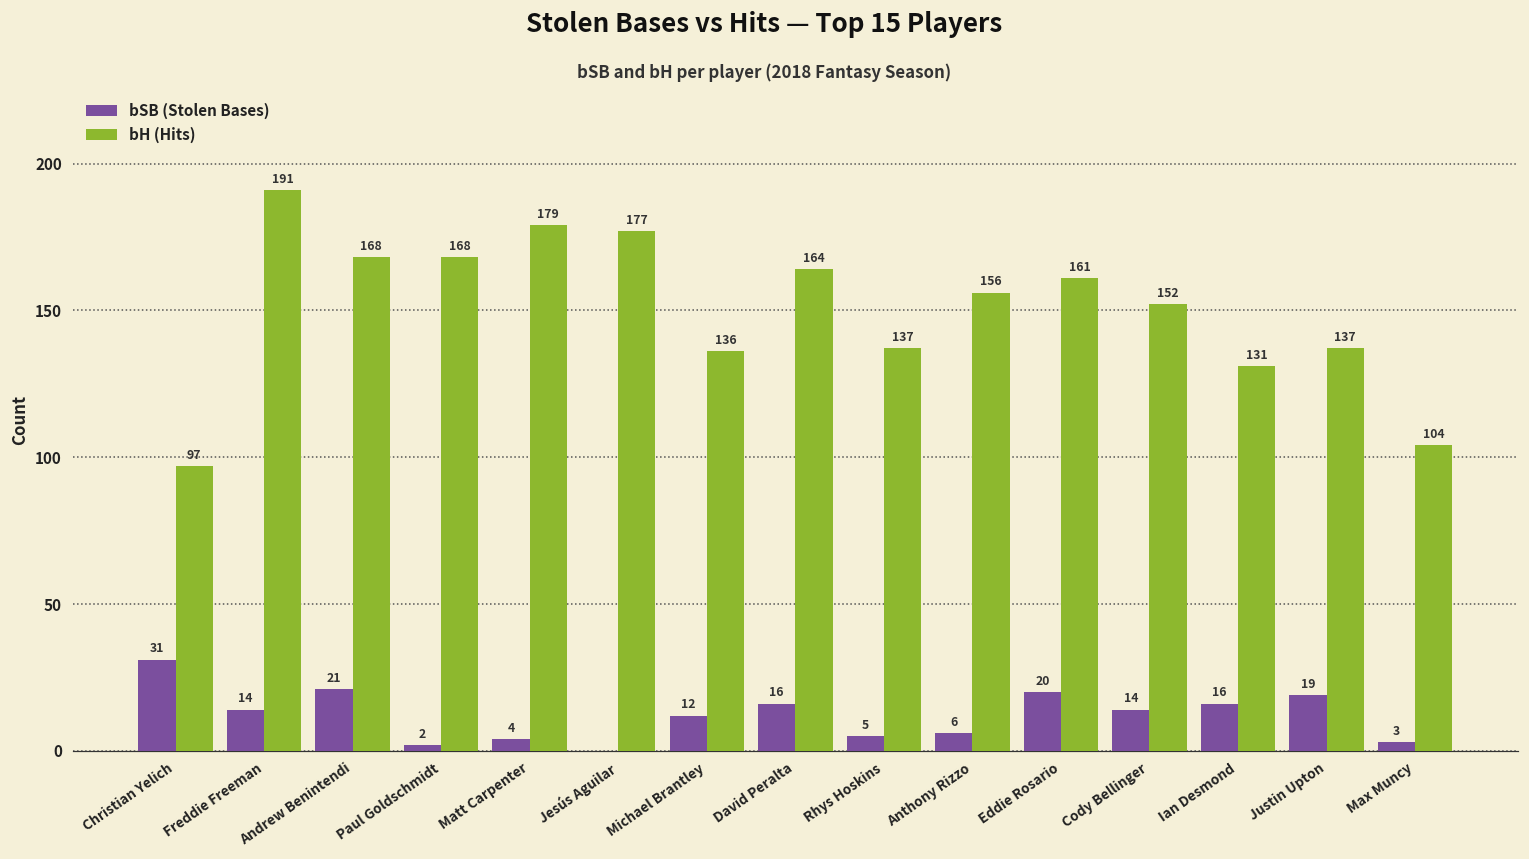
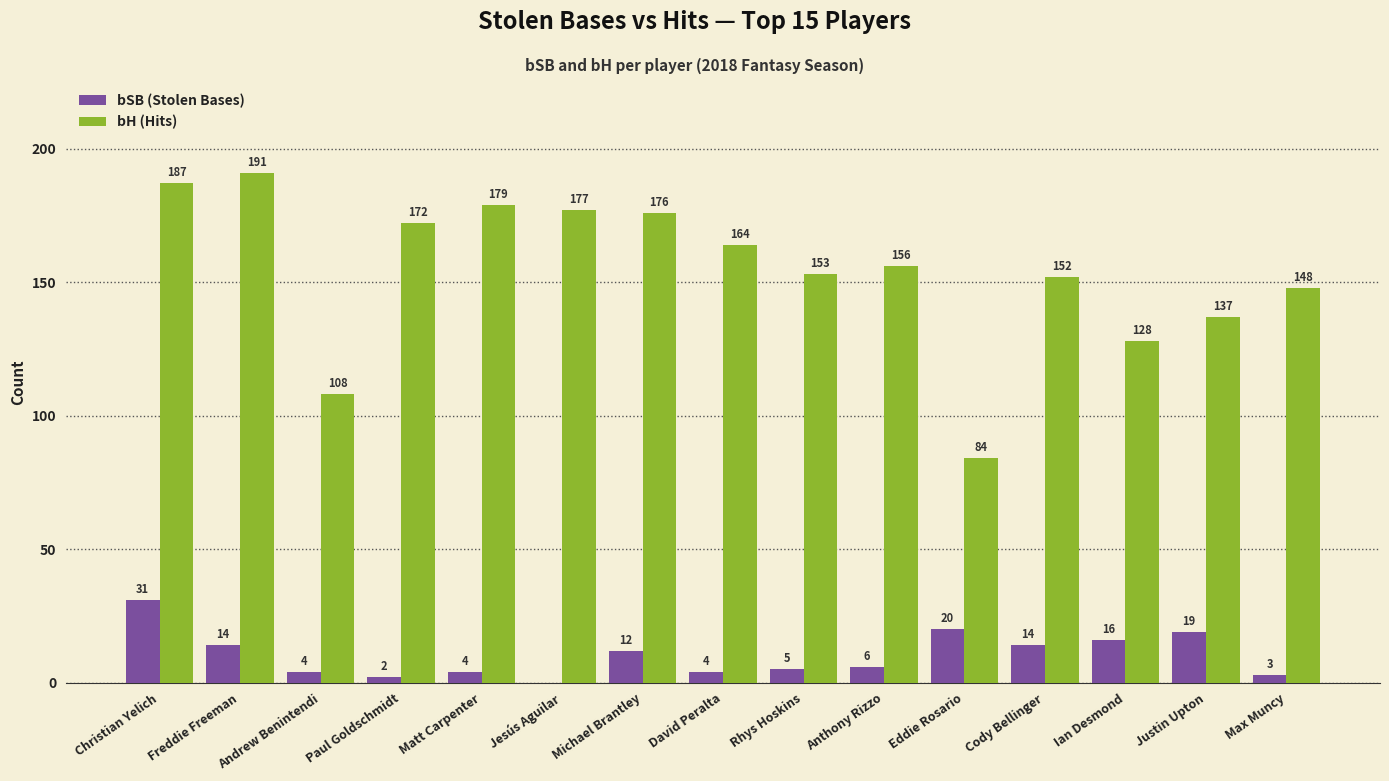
  {
    "bSB (Stolen Bases)": {
      "Christian Yelich": 31,
      "Freddie Freeman": 14,
-     "Andrew Benintendi": 21,
+     "Andrew Benintendi": 4,
      "Paul Goldschmidt": 2,
      "Matt Carpenter": 4,
      "Michael Brantley": 12,
-     "David Peralta": 16,
+     "David Peralta": 4,
      "Rhys Hoskins": 5,
      "Anthony Rizzo": 6,
      "Eddie Rosario": 20,
      "Cody Bellinger": 14,
      "Ian Desmond": 16,
      "Justin Upton": 19,
      "Max Muncy": 3
    },
    "bH (Hits)": {
-     "Christian Yelich": 97,
+     "Christian Yelich": 187,
      "Freddie Freeman": 191,
-     "Andrew Benintendi": 168,
-     "Paul Goldschmidt": 168,
+     "Andrew Benintendi": 108,
+     "Paul Goldschmidt": 172,
      "Matt Carpenter": 179,
      "Jesús Aguilar": 177,
-     "Michael Brantley": 136,
+     "Michael Brantley": 176,
      "David Peralta": 164,
-     "Rhys Hoskins": 137,
+     "Rhys Hoskins": 153,
      "Anthony Rizzo": 156,
-     "Eddie Rosario": 161,
+     "Eddie Rosario": 84,
      "Cody Bellinger": 152,
-     "Ian Desmond": 131,
+     "Ian Desmond": 128,
      "Justin Upton": 137,
-     "Max Muncy": 104
+     "Max Muncy": 148
    }
  }
